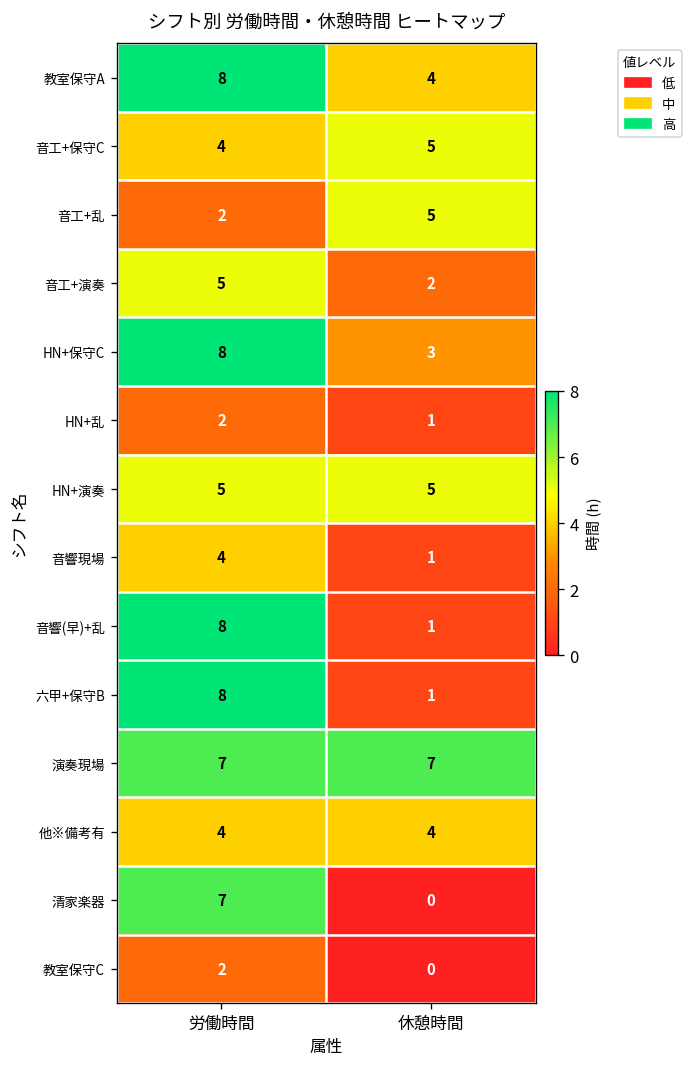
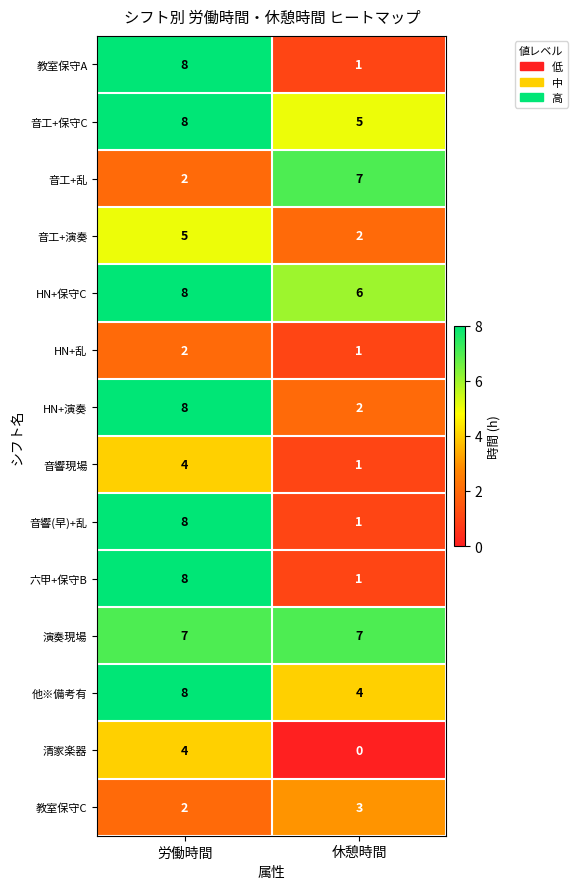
  {
    "教室保守A": {
      "労働時間": 8,
-     "休憩時間": 4
+     "休憩時間": 1
    },
    "音工+保守C": {
-     "労働時間": 4,
+     "労働時間": 8,
      "休憩時間": 5
    },
    "音工+乱": {
      "労働時間": 2,
-     "休憩時間": 5
+     "休憩時間": 7
    },
    "音工+演奏": {
      "労働時間": 5,
      "休憩時間": 2
    },
    "HN+保守C": {
      "労働時間": 8,
-     "休憩時間": 3
+     "休憩時間": 6
    },
    "HN+乱": {
      "労働時間": 2,
      "休憩時間": 1
    },
    "HN+演奏": {
-     "労働時間": 5,
-     "休憩時間": 5
+     "労働時間": 8,
+     "休憩時間": 2
    },
    "音響現場": {
      "労働時間": 4,
      "休憩時間": 1
    },
    "音響(早)+乱": {
      "労働時間": 8,
      "休憩時間": 1
    },
    "六甲+保守B": {
      "労働時間": 8,
      "休憩時間": 1
    },
    "演奏現場": {
      "労働時間": 7,
      "休憩時間": 7
    },
    "他※備考有": {
-     "労働時間": 4,
+     "労働時間": 8,
      "休憩時間": 4
    },
    "清家楽器": {
-     "労働時間": 7,
+     "労働時間": 4,
      "休憩時間": 0
    },
    "教室保守C": {
      "労働時間": 2,
-     "休憩時間": 0
+     "休憩時間": 3
    }
  }
